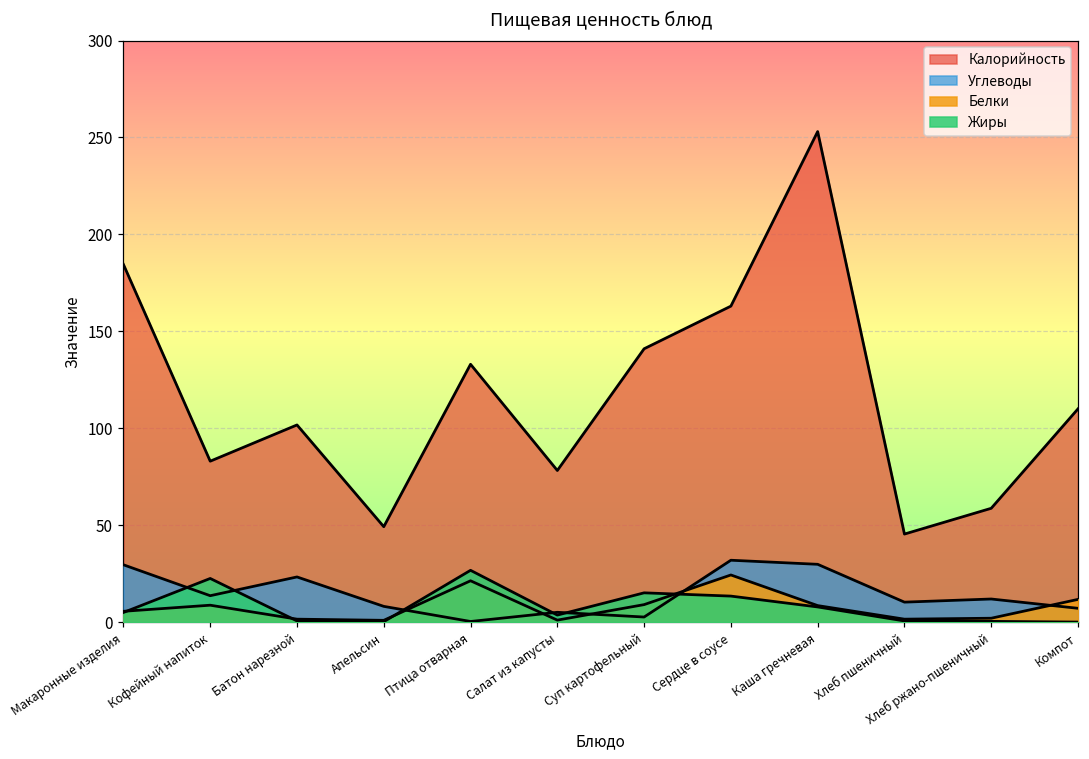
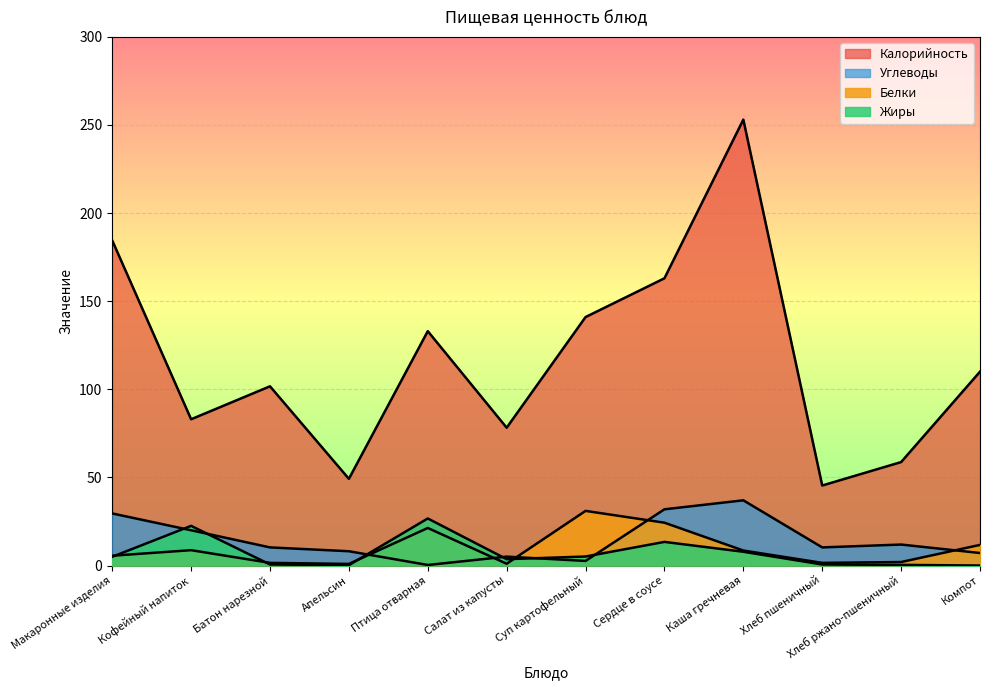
  {
    "Калорийность": {
      "Макаронные изделия": 185,
      "Кофейный напиток": 83,
      "Батон нарезной": 102,
      "Апельсин": 49,
      "Птица отварная": 133,
      "Салат из капусты": 78,
      "Суп картофельный": 141,
      "Сердце в соусе": 163,
      "Каша гречневая": 253,
      "Хлеб пшеничный": 45,
      "Хлеб ржано-пшеничный": 59,
      "Компот": 110
    },
    "Углеводы": {
      "Макаронные изделия": 30,
-     "Кофейный напиток": 14,
-     "Батон нарезной": 23,
+     "Кофейный напиток": 20,
+     "Батон нарезной": 10,
      "Апельсин": 8,
      "Птица отварная": 0,
      "Салат из капусты": 5,
      "Суп картофельный": 3,
      "Сердце в соусе": 32,
-     "Каша гречневая": 30,
+     "Каша гречневая": 37,
      "Хлеб пшеничный": 10,
      "Хлеб ржано-пшеничный": 12,
      "Компот": 7
    },
    "Белки": {
      "Кофейный напиток": 9,
      "Птица отварная": 21,
      "Салат из капусты": 1,
-     "Суп картофельный": 9,
+     "Суп картофельный": 31,
      "Сердце в соусе": 24,
      "Хлеб ржано-пшеничный": 2,
      "Компот": 12
    },
    "Жиры": {
      "Кофейный напиток": 23,
      "Птица отварная": 27,
      "Салат из капусты": 4,
-     "Суп картофельный": 15,
+     "Суп картофельный": 5,
      "Сердце в соусе": 13,
      "Хлеб ржано-пшеничный": 0,
      "Компот": 0
    }
  }
